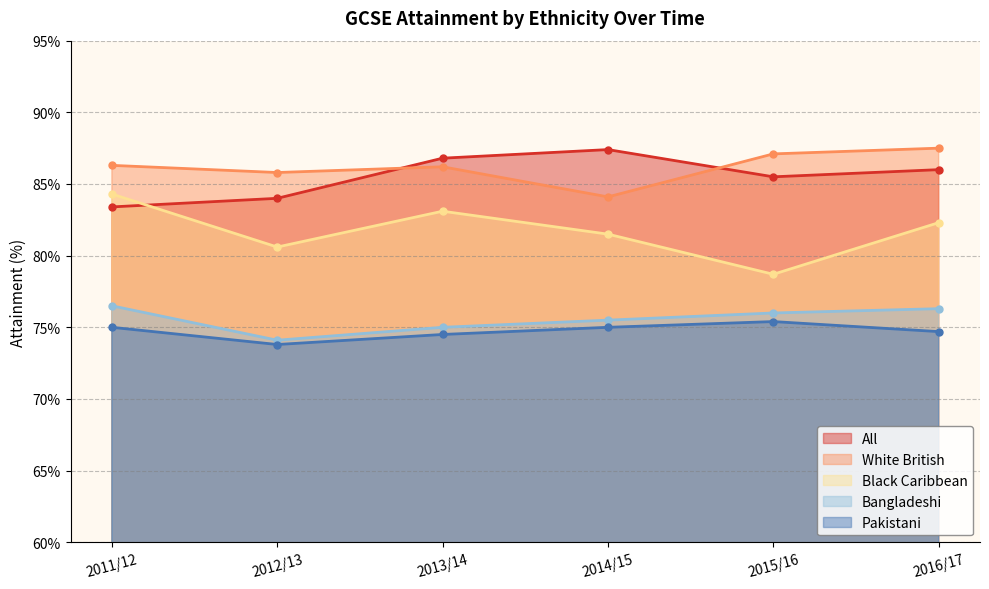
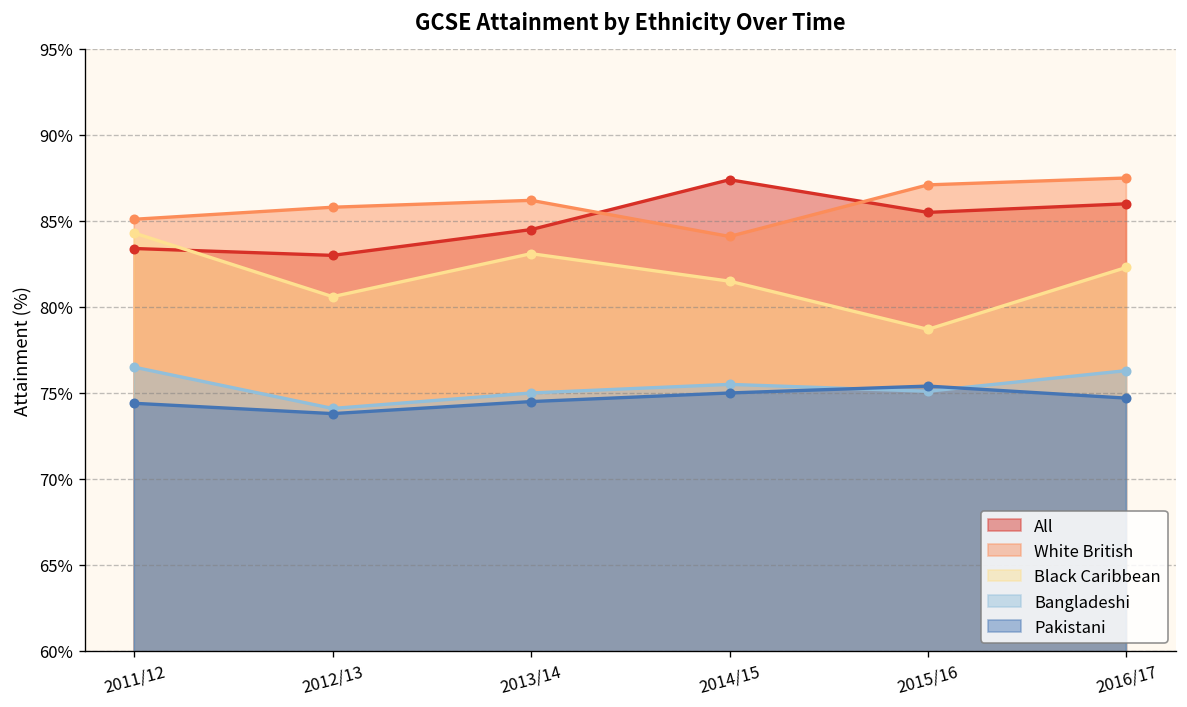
  {
    "All": {
      "2011/12": "83.4%",
-     "2012/13": "84%",
-     "2013/14": "86.8%",
+     "2012/13": "83%",
+     "2013/14": "84.5%",
      "2014/15": "87.4%",
      "2015/16": "85.5%",
      "2016/17": "86.0%"
    },
    "White British": {
-     "2011/12": "86.3%",
+     "2011/12": "85.1%",
      "2012/13": "85.8%",
      "2013/14": "86.2%",
      "2014/15": "84.1%",
      "2015/16": "87.1%",
      "2016/17": "87.5%"
    },
    "Black Caribbean": {
      "2011/12": "84.3%",
      "2012/13": "80.6%",
      "2013/14": "83.1%",
      "2014/15": "81.5%",
      "2015/16": "78.7%",
      "2016/17": "82.3%"
    },
    "Bangladeshi": {
      "2011/12": "76.5%",
      "2012/13": "74.1%",
      "2013/14": "75.0%",
      "2014/15": "75.5%",
-     "2015/16": "76.0%",
+     "2015/16": "75.1%",
      "2016/17": "76.3%"
    },
    "Pakistani": {
-     "2011/12": "75.0%",
+     "2011/12": "74.4%",
      "2012/13": "73.8%",
      "2013/14": "74.5%",
      "2014/15": "75.0%",
      "2015/16": "75.4%",
      "2016/17": "74.7%"
    }
  }
